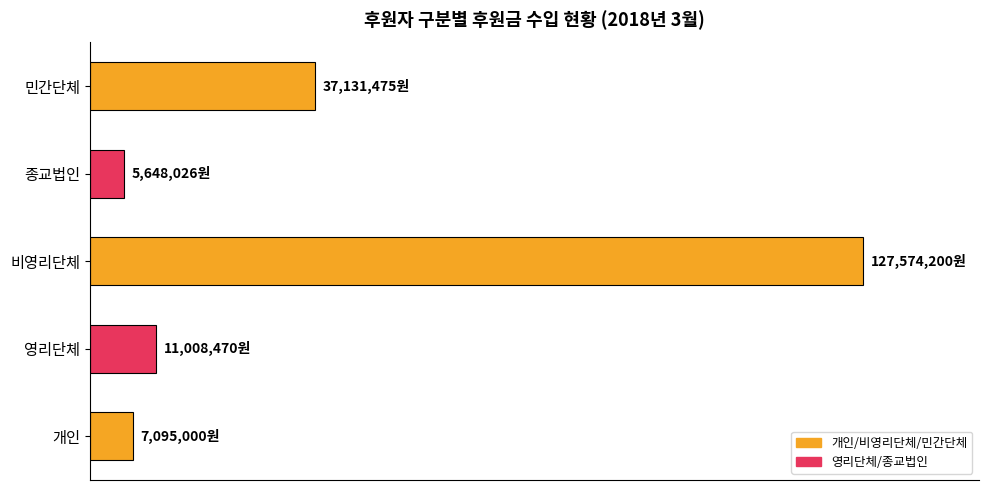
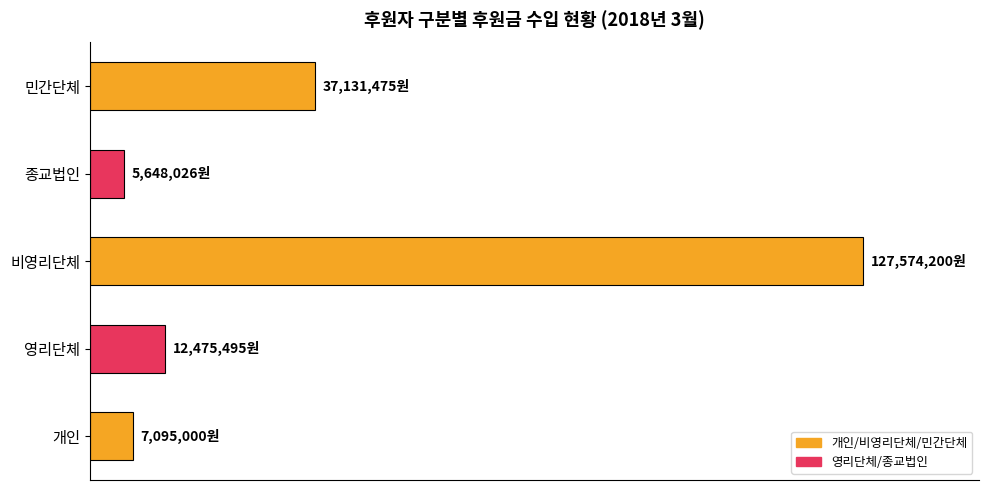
  {
    "민간단체": "37,131,475원",
    "종교법인": "5,648,026원",
    "비영리단체": "127,574,200원",
-   "영리단체": "11,008,470원",
+   "영리단체": "12,475,495원",
    "개인": "7,095,000원"
  }
